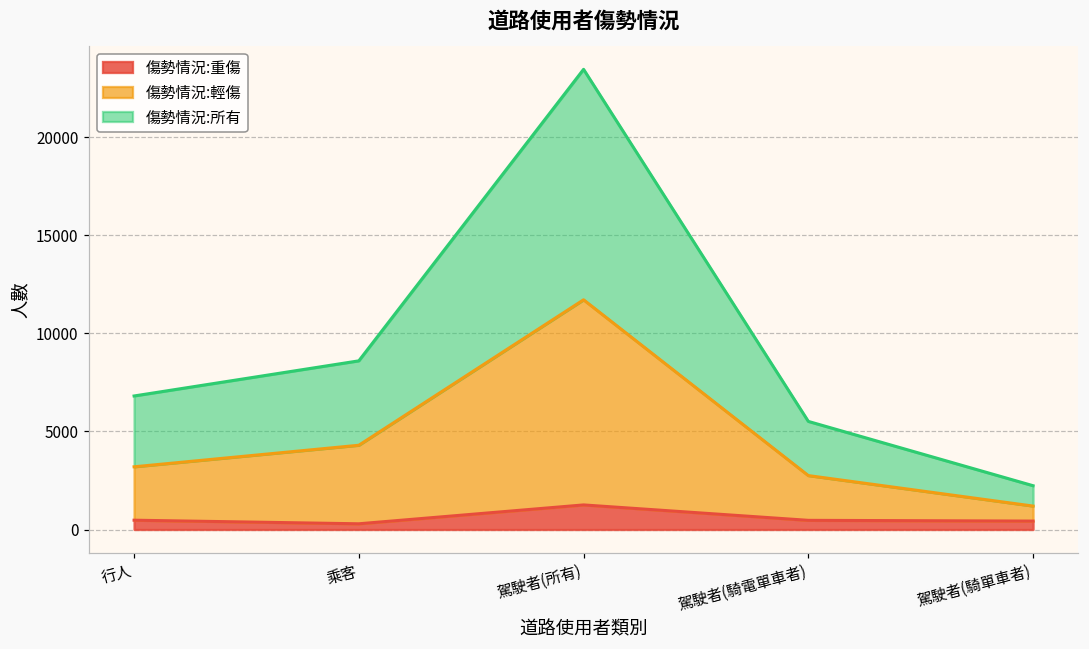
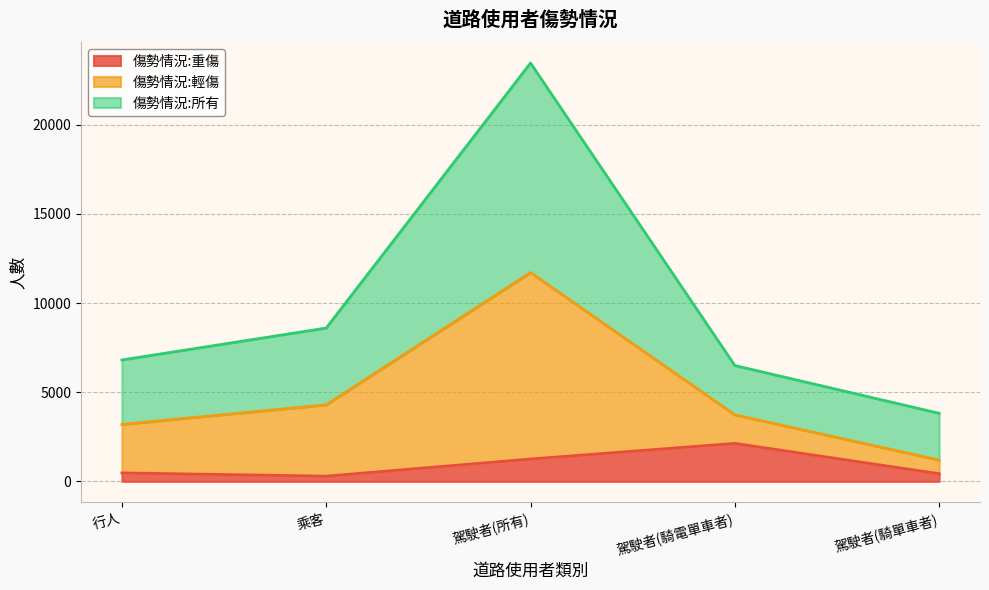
  {
    "傷勢情況:重傷": {
      "行人": 500,
      "乘客": 300,
      "駕駛者(所有)": 1300,
-     "駕駛者(騎電單車者)": 500,
+     "駕駛者(騎電單車者)": 2100,
      "駕駛者(騎單車者)": 400
    },
    "傷勢情況:輕傷": {
      "行人": 2700,
      "乘客": 4000,
      "駕駛者(所有)": 10500,
-     "駕駛者(騎電單車者)": 2300,
+     "駕駛者(騎電單車者)": 1600,
      "駕駛者(騎單車者)": 800
    },
    "傷勢情況:所有": {
      "行人": 3600,
      "乘客": 4300,
      "駕駛者(所有)": 11800,
      "駕駛者(騎電單車者)": 2800,
-     "駕駛者(騎單車者)": 1000
+     "駕駛者(騎單車者)": 2600
    }
  }
